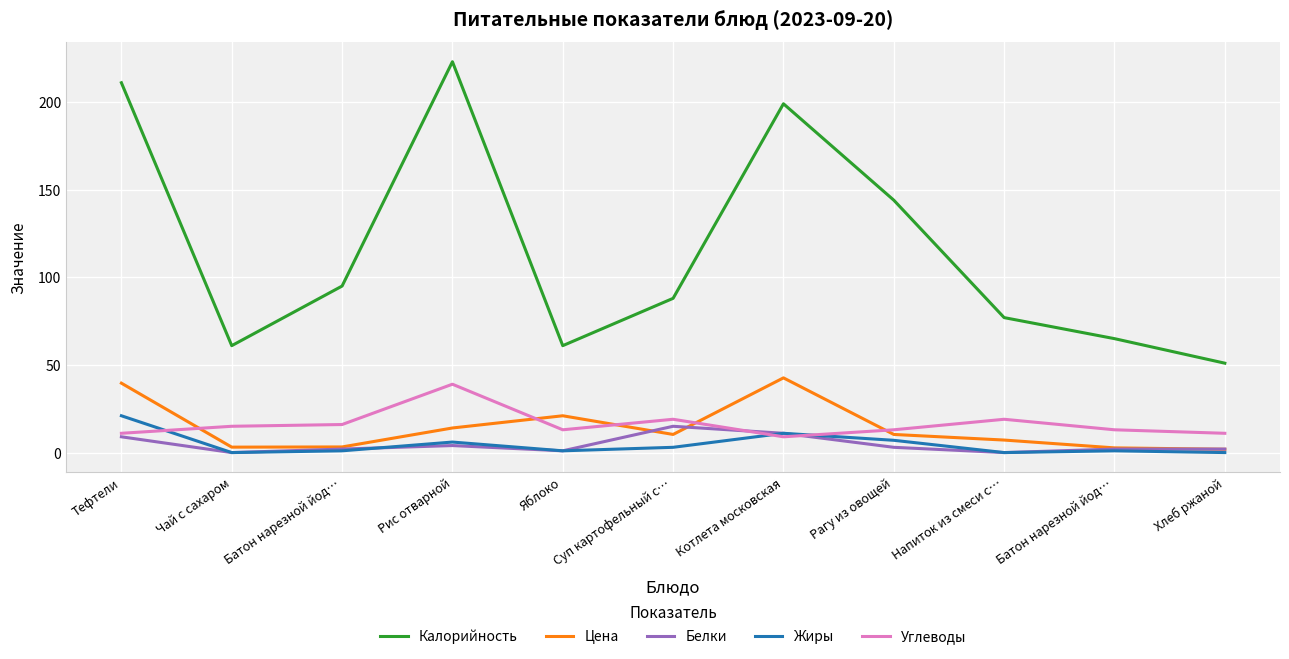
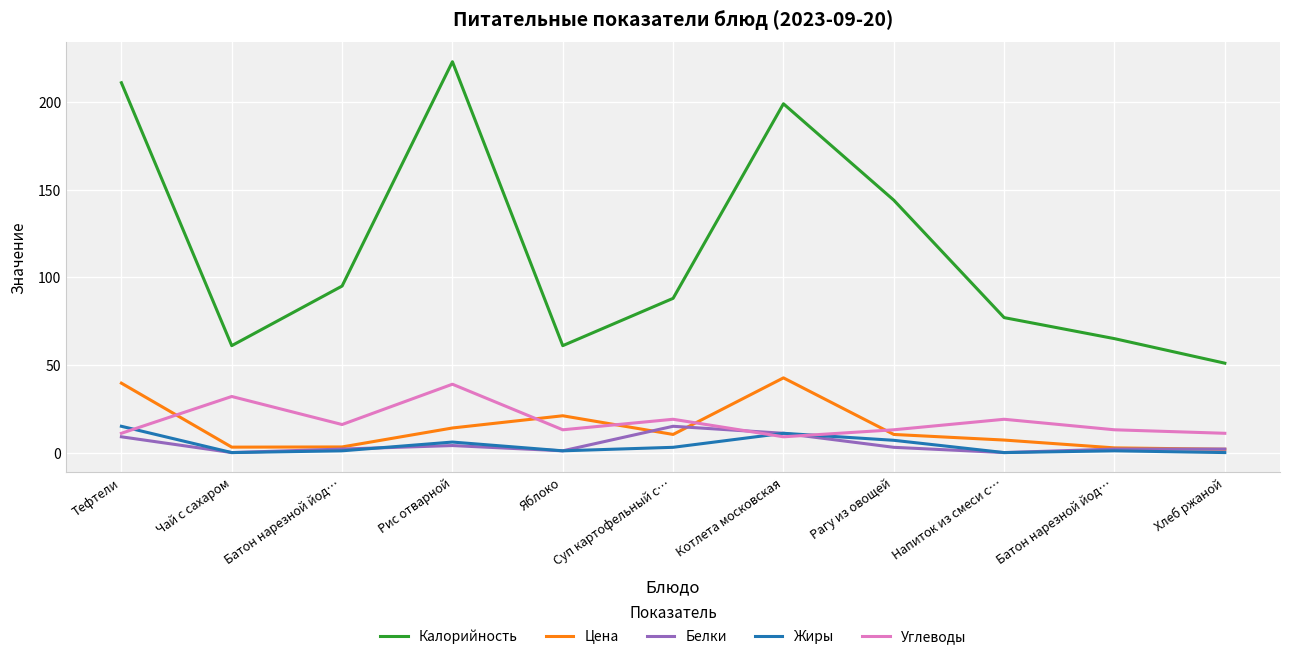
  {
    "Калорийность": {
      "Тефтели": 211,
      "Чай с сахаром": 61,
      "Рис отварной": 223,
      "Яблоко": 61,
      "Суп картофельный с…": 88,
      "Котлета московская": 199,
      "Рагу из овощей": 144,
      "Напиток из смеси с…": 77,
      "Хлеб ржаной": 51
    },
    "Цена": {
      "Тефтели": 40,
      "Чай с сахаром": 3,
      "Рис отварной": 14,
      "Яблоко": 21,
      "Суп картофельный с…": 10,
      "Котлета московская": 43,
      "Рагу из овощей": 10,
      "Напиток из смеси с…": 7
    },
    "Белки": {
      "Тефтели": 9,
      "Рис отварной": 4,
      "Суп картофельный с…": 15,
      "Рагу из овощей": 3
    },
    "Жиры": {
-     "Тефтели": 21,
+     "Тефтели": 15,
      "Рис отварной": 6,
      "Суп картофельный с…": 3,
      "Рагу из овощей": 7,
      "Хлеб ржаной": 0
    },
    "Углеводы": {
      "Тефтели": 11,
-     "Чай с сахаром": 15,
+     "Чай с сахаром": 32,
      "Рис отварной": 39,
      "Яблоко": 13,
      "Суп картофельный с…": 19,
      "Котлета московская": 9,
      "Рагу из овощей": 13,
      "Напиток из смеси с…": 19,
      "Хлеб ржаной": 11
    }
  }
